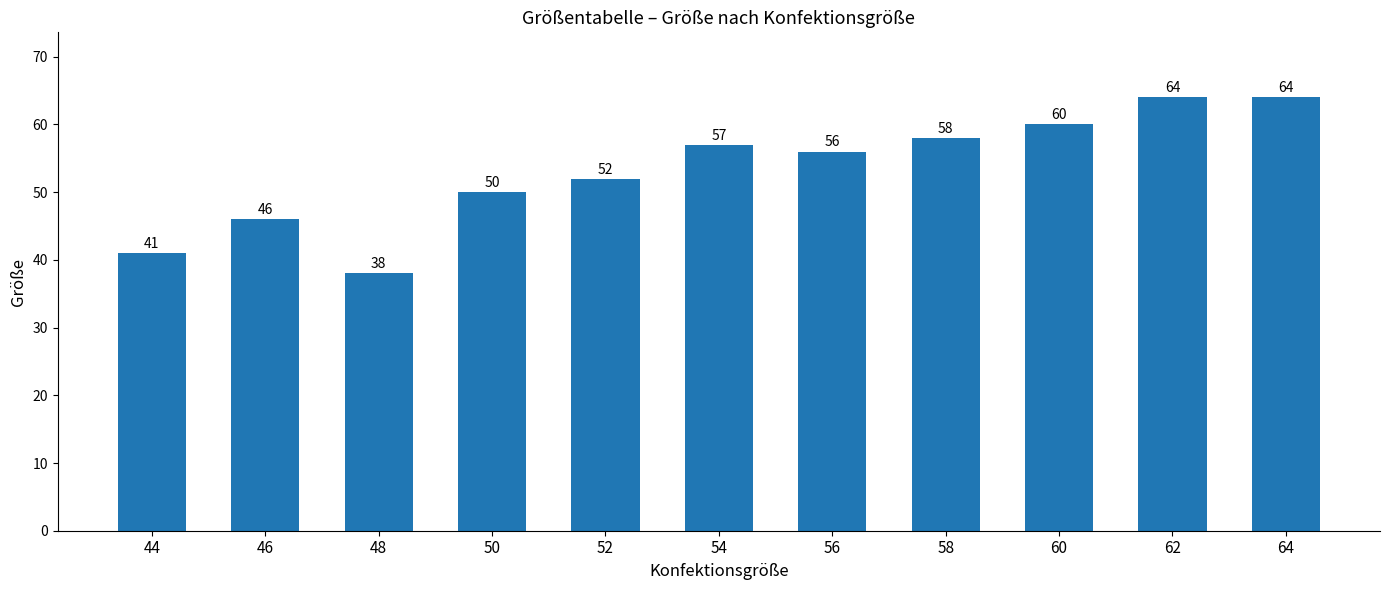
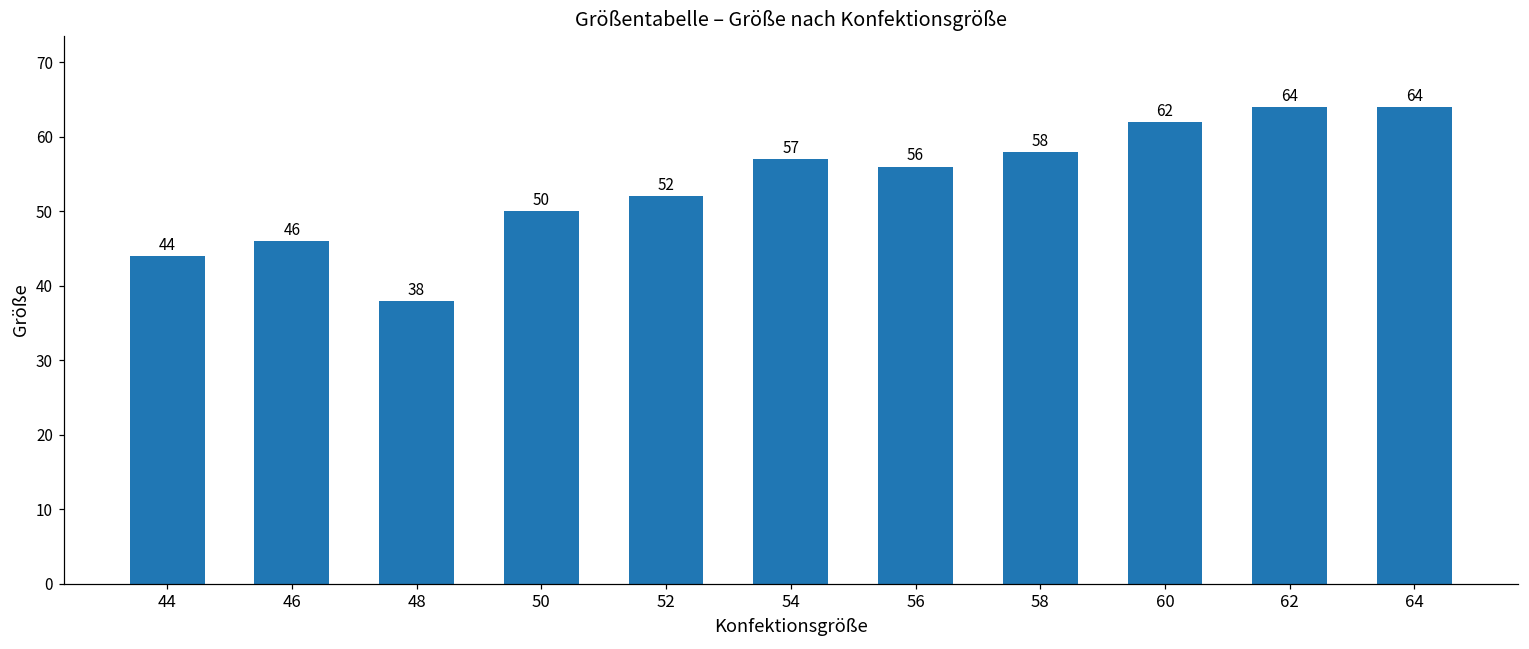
  {
-   "44": 41,
+   "44": 44,
    "46": 46,
    "48": 38,
    "50": 50,
    "52": 52,
    "54": 57,
    "56": 56,
    "58": 58,
-   "60": 60,
+   "60": 62,
    "62": 64,
    "64": 64
  }
